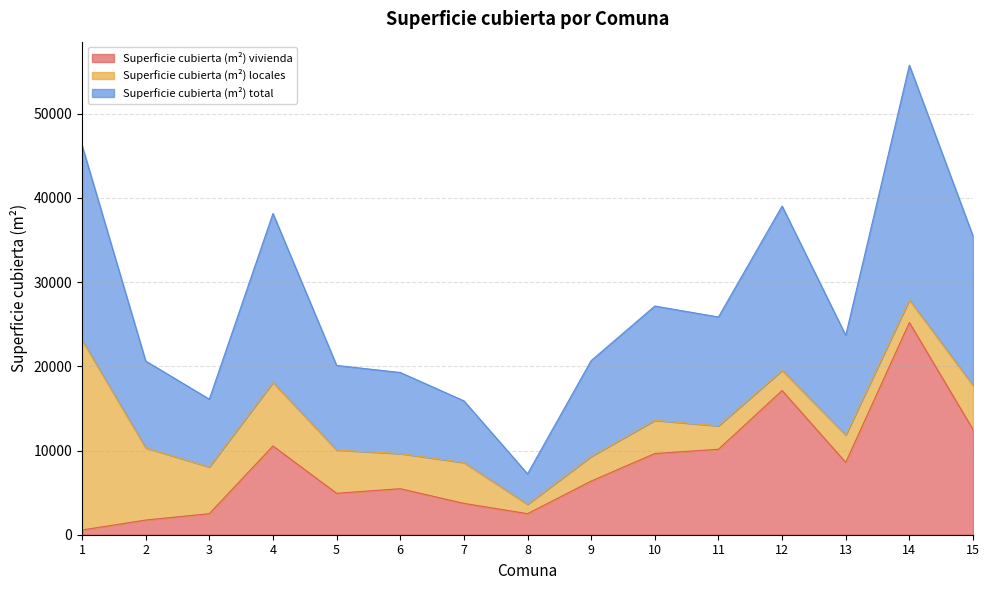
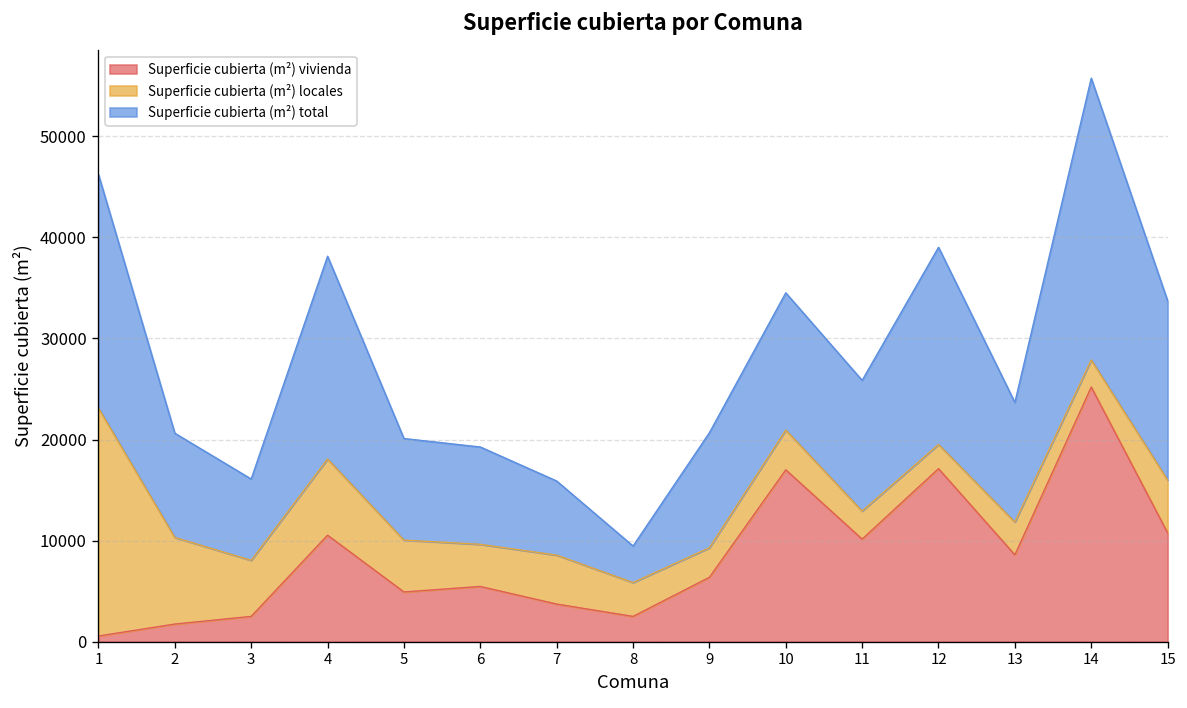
  {
    "Superficie cubierta (m²) vivienda": {
      "1": 1000,
      "2": 2000,
      "3": 3000,
      "4": 11000,
      "5": 5000,
      "6": 5000,
      "7": 4000,
      "8": 3000,
      "9": 6000,
-     "10": 10000,
+     "10": 17000,
      "11": 10000,
      "12": 17000,
      "13": 9000,
      "14": 25000,
-     "15": 13000
+     "15": 11000
    },
    "Superficie cubierta (m²) locales": {
      "1": 23000,
      "2": 9000,
      "3": 6000,
      "4": 8000,
      "5": 5000,
      "6": 4000,
      "7": 5000,
-     "8": 1000,
+     "8": 3000,
      "9": 3000,
      "10": 4000,
      "11": 3000,
      "12": 2000,
      "13": 3000,
      "14": 3000,
      "15": 5000
    },
    "Superficie cubierta (m²) total": {
      "1": 23000,
      "2": 10000,
      "3": 8000,
      "4": 20000,
      "5": 10000,
      "6": 10000,
      "7": 7000,
      "8": 4000,
      "9": 11000,
      "10": 14000,
      "11": 13000,
      "12": 20000,
      "13": 12000,
      "14": 28000,
      "15": 18000
    }
  }
